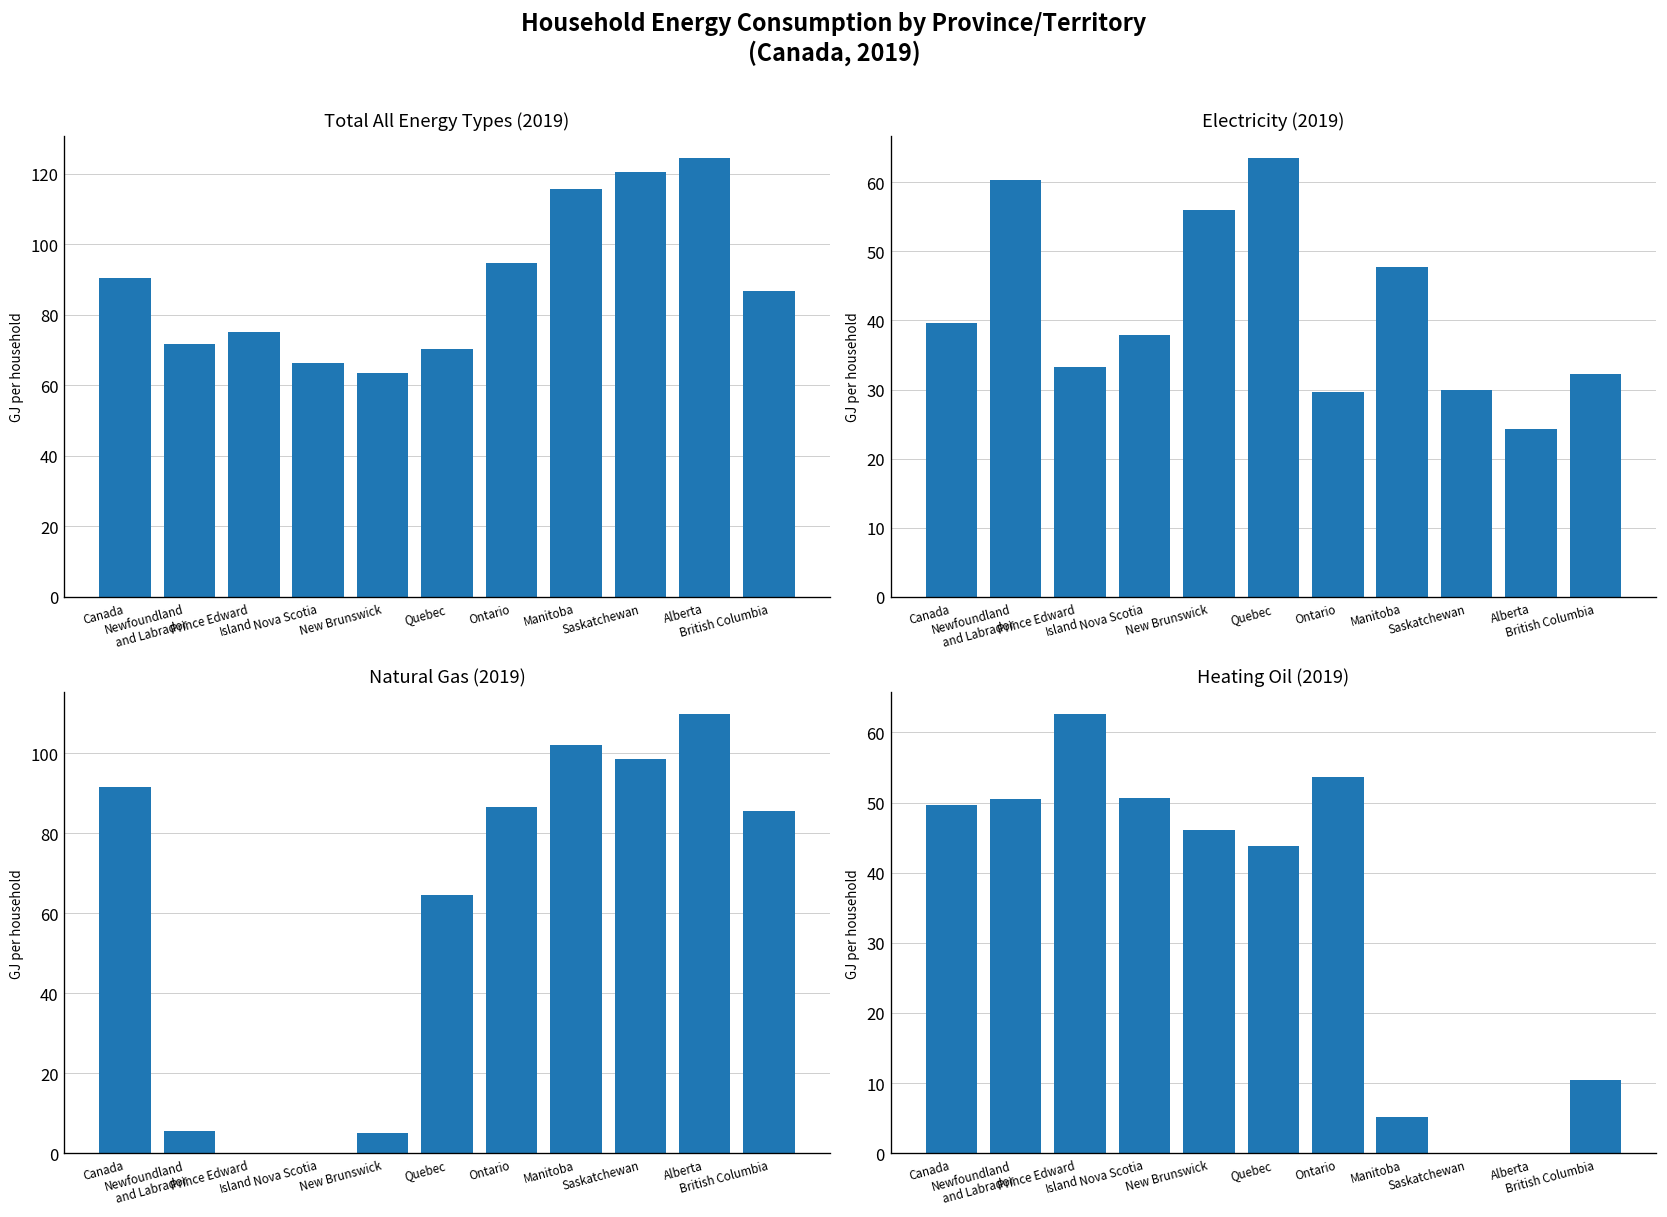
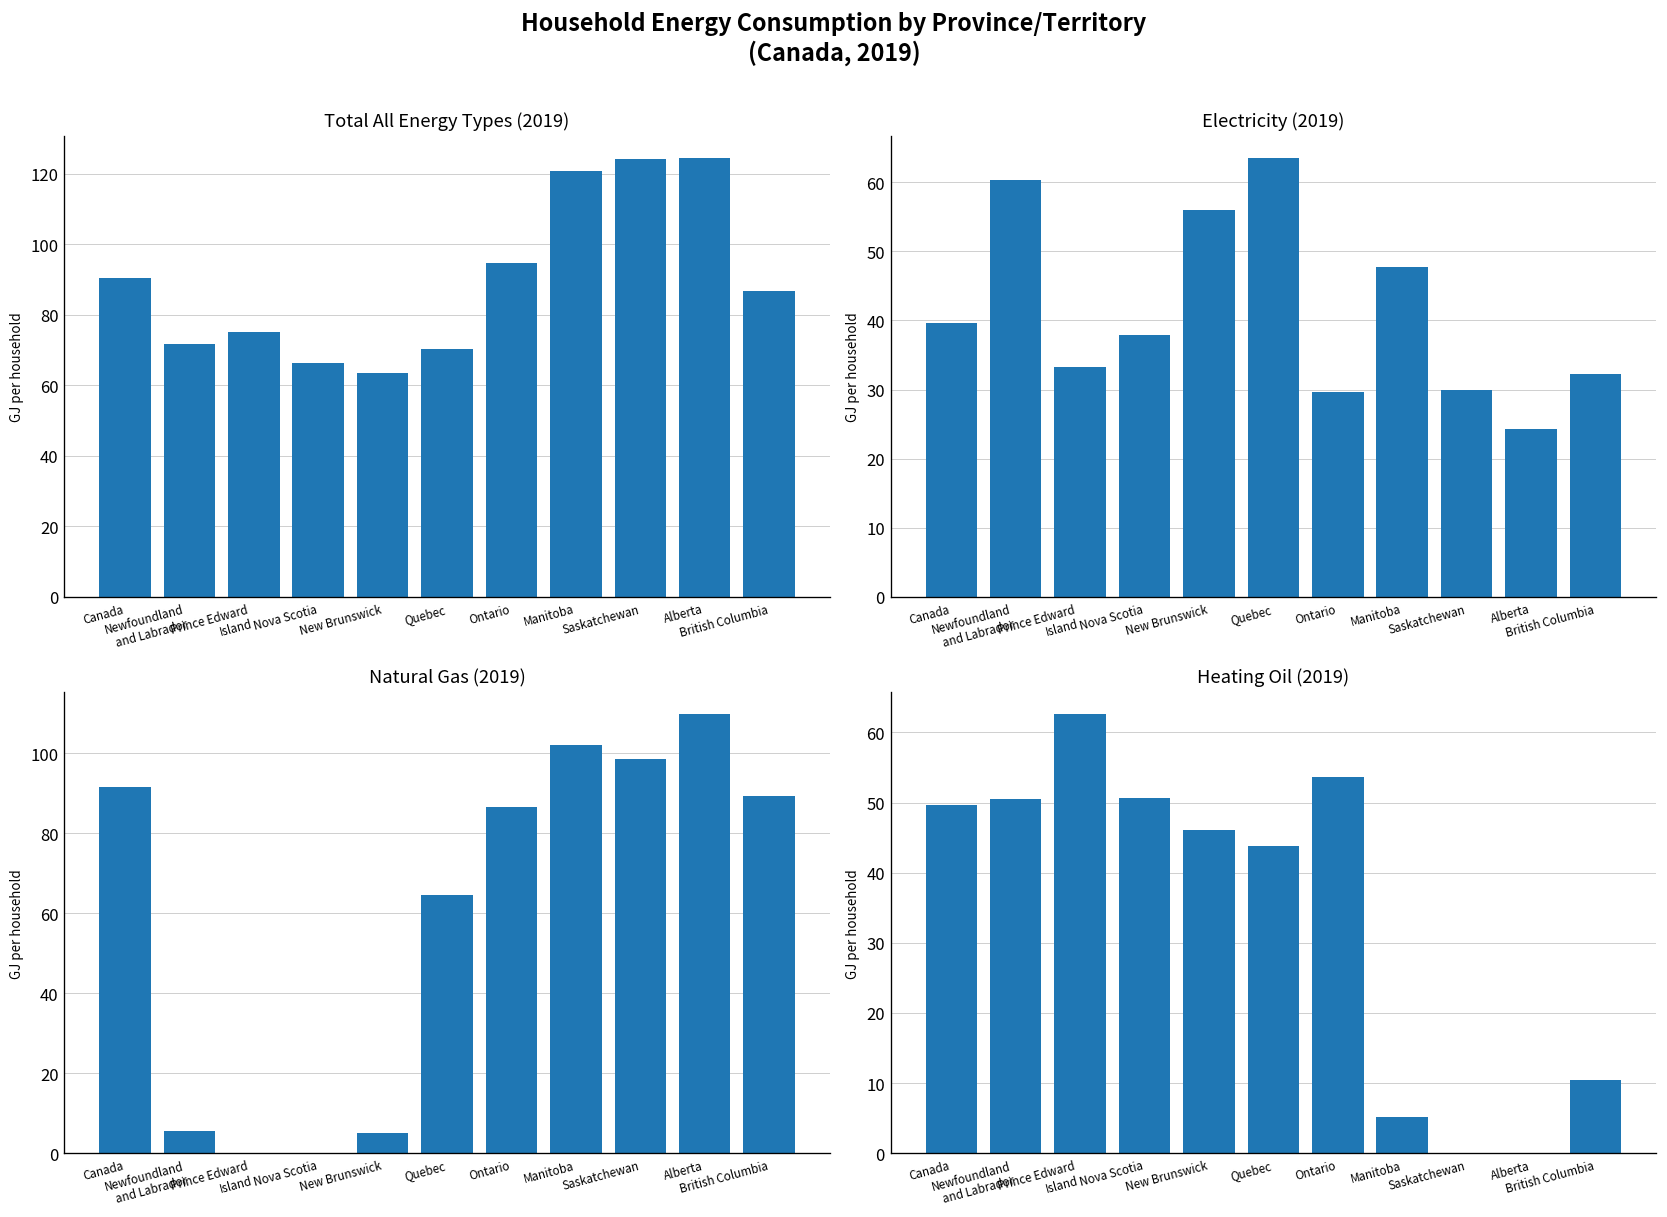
  {
    "Total All Energy Types (2019)": {
      "Canada": 91,
      "Newfoundland and Labrador": 72,
      "Prince Edward Island": 75,
      "Nova Scotia": 66,
      "New Brunswick": 64,
      "Quebec": 70,
      "Ontario": 95,
-     "Manitoba": 116,
-     "Saskatchewan": 121,
+     "Manitoba": 121,
+     "Saskatchewan": 124,
      "Alberta": 125,
      "British Columbia": 87
    },
    "Electricity (2019)": {
      "Canada": 40,
      "Newfoundland and Labrador": 60,
      "Prince Edward Island": 33,
      "Nova Scotia": 38,
      "New Brunswick": 56,
      "Quebec": 64,
      "Ontario": 30,
      "Manitoba": 48,
      "Saskatchewan": 30,
      "Alberta": 24,
      "British Columbia": 32
    },
    "Natural Gas (2019)": {
      "Canada": 92,
      "Newfoundland and Labrador": 6,
      "Prince Edward Island": 0,
      "Nova Scotia": 0,
      "New Brunswick": 5,
      "Quebec": 65,
      "Ontario": 87,
      "Manitoba": 102,
      "Saskatchewan": 99,
      "Alberta": 110,
-     "British Columbia": 86
+     "British Columbia": 89
    },
    "Heating Oil (2019)": {
      "Canada": 50,
      "Newfoundland and Labrador": 51,
      "Prince Edward Island": 63,
      "Nova Scotia": 51,
      "New Brunswick": 46,
      "Quebec": 44,
      "Ontario": 54,
      "Manitoba": 5,
      "Saskatchewan": 0,
      "Alberta": 0,
      "British Columbia": 11
    }
  }
